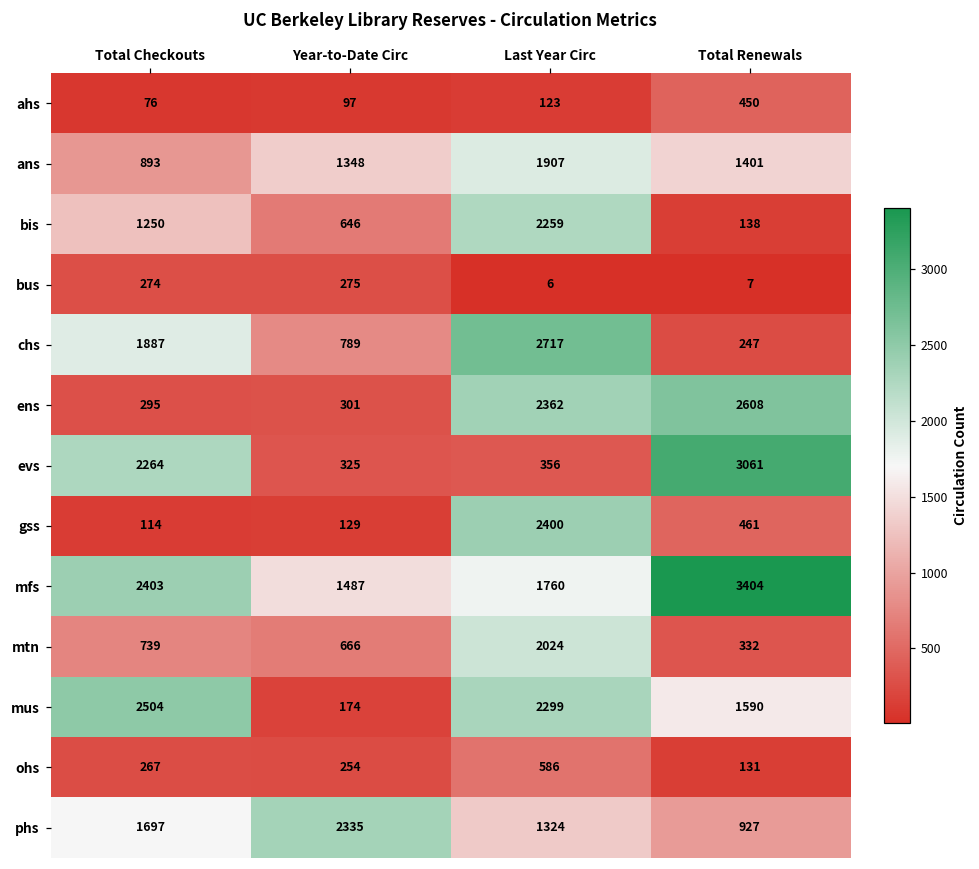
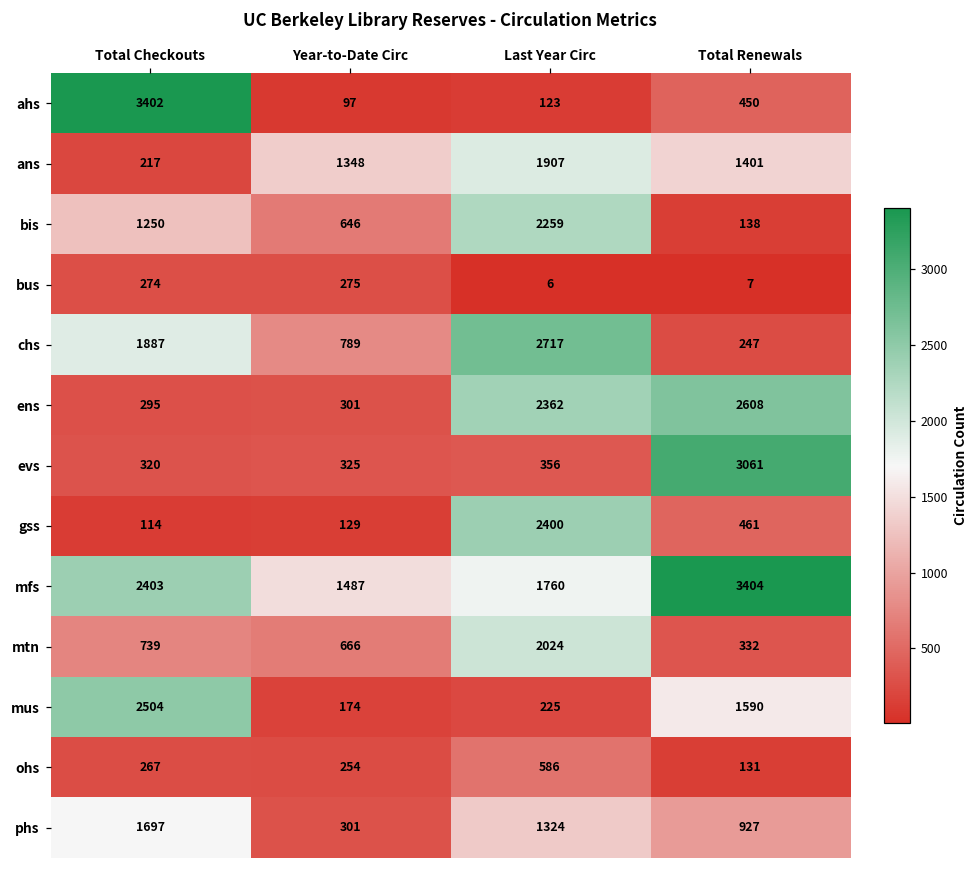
  {
    "ahs": {
-     "Total Checkouts": 76,
+     "Total Checkouts": 3402,
      "Year-to-Date Circ": 97,
      "Last Year Circ": 123,
      "Total Renewals": 450
    },
    "ans": {
-     "Total Checkouts": 893,
+     "Total Checkouts": 217,
      "Year-to-Date Circ": 1348,
      "Last Year Circ": 1907,
      "Total Renewals": 1401
    },
    "bis": {
      "Total Checkouts": 1250,
      "Year-to-Date Circ": 646,
      "Last Year Circ": 2259,
      "Total Renewals": 138
    },
    "bus": {
      "Total Checkouts": 274,
      "Year-to-Date Circ": 275,
      "Last Year Circ": 6,
      "Total Renewals": 7
    },
    "chs": {
      "Total Checkouts": 1887,
      "Year-to-Date Circ": 789,
      "Last Year Circ": 2717,
      "Total Renewals": 247
    },
    "ens": {
      "Total Checkouts": 295,
      "Year-to-Date Circ": 301,
      "Last Year Circ": 2362,
      "Total Renewals": 2608
    },
    "evs": {
-     "Total Checkouts": 2264,
+     "Total Checkouts": 320,
      "Year-to-Date Circ": 325,
      "Last Year Circ": 356,
      "Total Renewals": 3061
    },
    "gss": {
      "Total Checkouts": 114,
      "Year-to-Date Circ": 129,
      "Last Year Circ": 2400,
      "Total Renewals": 461
    },
    "mfs": {
      "Total Checkouts": 2403,
      "Year-to-Date Circ": 1487,
      "Last Year Circ": 1760,
      "Total Renewals": 3404
    },
    "mtn": {
      "Total Checkouts": 739,
      "Year-to-Date Circ": 666,
      "Last Year Circ": 2024,
      "Total Renewals": 332
    },
    "mus": {
      "Total Checkouts": 2504,
      "Year-to-Date Circ": 174,
-     "Last Year Circ": 2299,
+     "Last Year Circ": 225,
      "Total Renewals": 1590
    },
    "ohs": {
      "Total Checkouts": 267,
      "Year-to-Date Circ": 254,
      "Last Year Circ": 586,
      "Total Renewals": 131
    },
    "phs": {
      "Total Checkouts": 1697,
-     "Year-to-Date Circ": 2335,
+     "Year-to-Date Circ": 301,
      "Last Year Circ": 1324,
      "Total Renewals": 927
    }
  }
